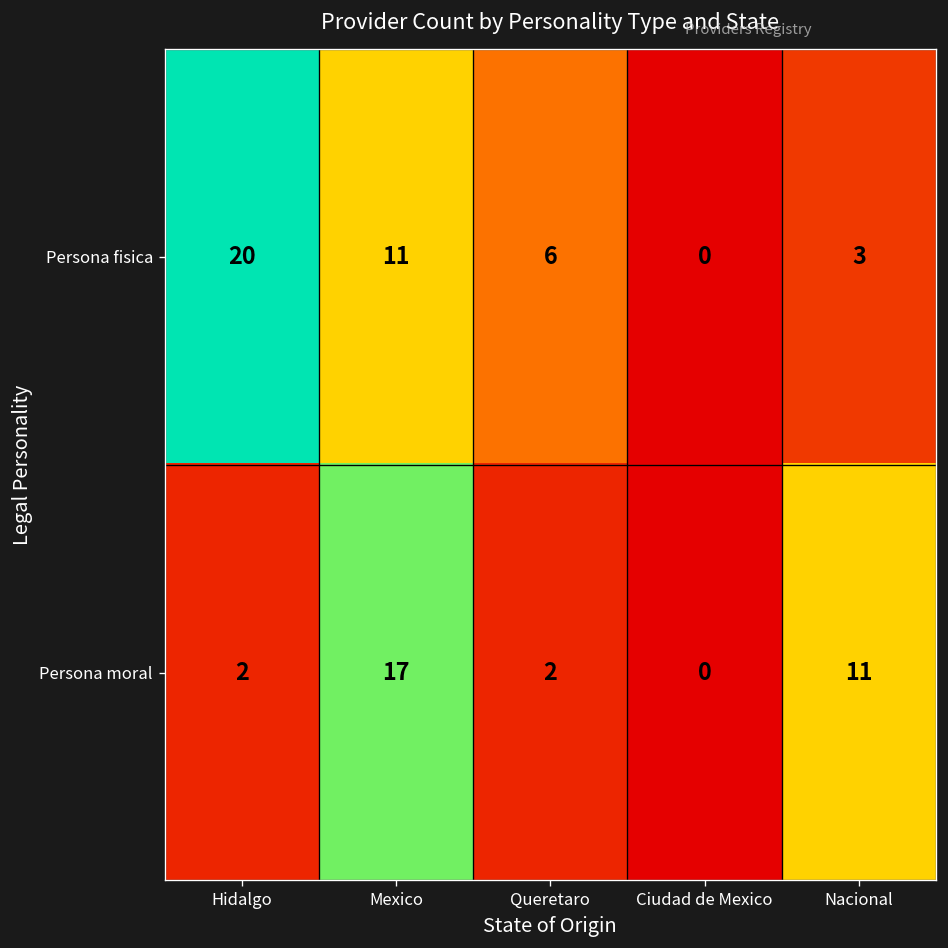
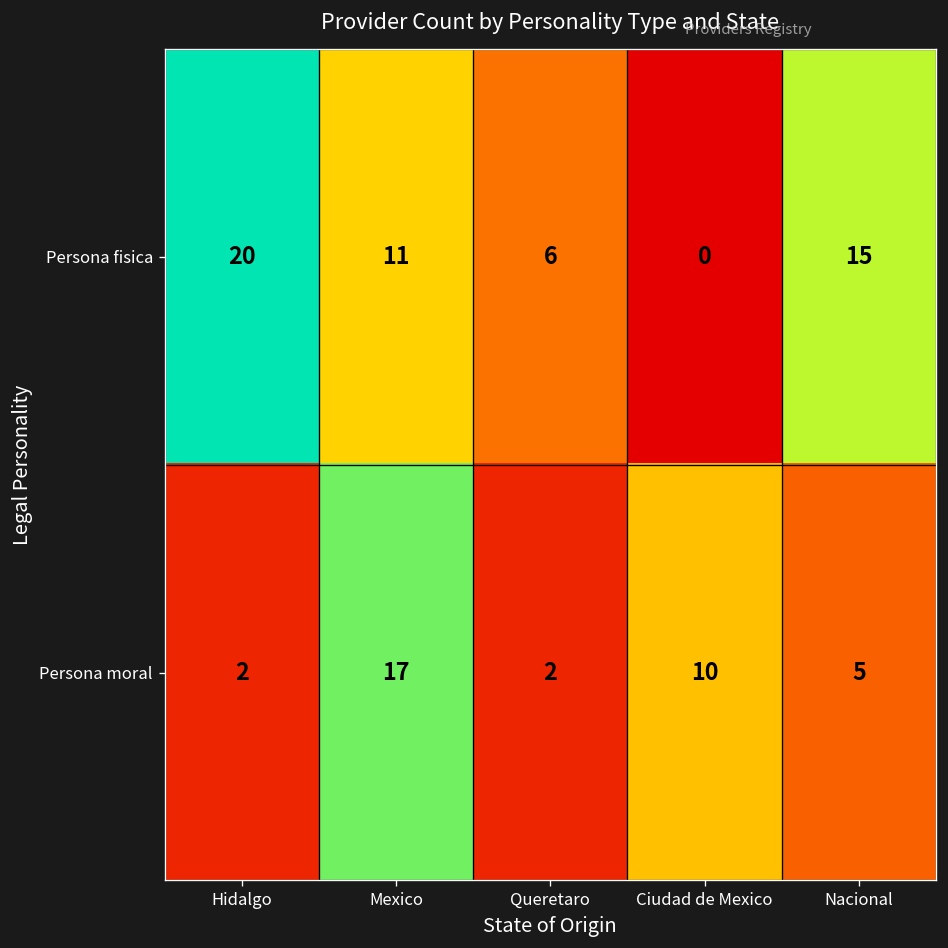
  {
    "Persona fisica": {
      "Hidalgo": 20,
      "Mexico": 11,
      "Queretaro": 6,
      "Ciudad de Mexico": 0,
-     "Nacional": 3
+     "Nacional": 15
    },
    "Persona moral": {
      "Hidalgo": 2,
      "Mexico": 17,
      "Queretaro": 2,
-     "Ciudad de Mexico": 0,
-     "Nacional": 11
+     "Ciudad de Mexico": 10,
+     "Nacional": 5
    }
  }
